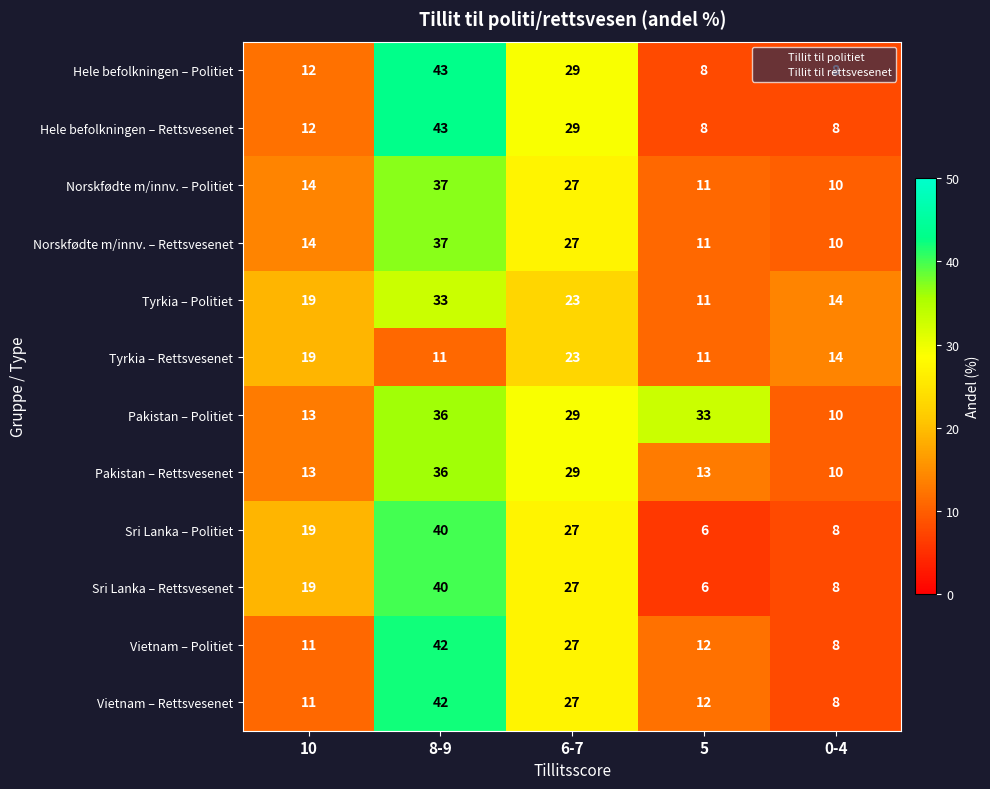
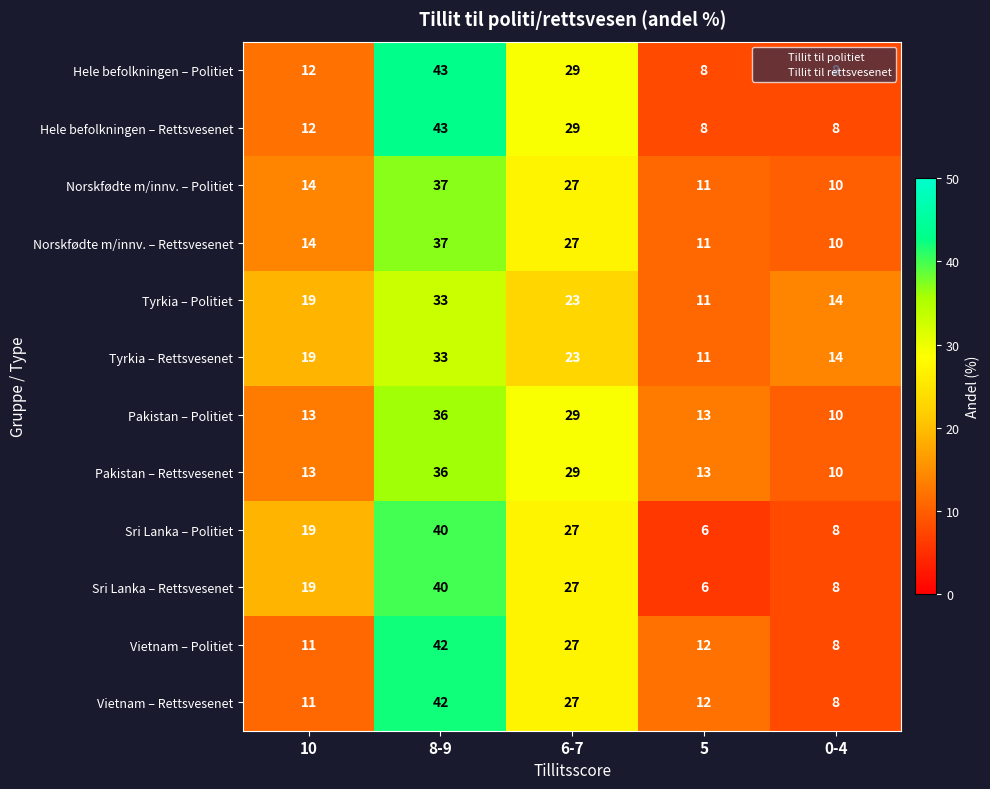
  {
    "Hele befolkningen – Politiet": {
      "10": 12,
      "8-9": 43,
      "6-7": 29,
      "5": 8
    },
    "Hele befolkningen – Rettsvesenet": {
      "10": 12,
      "8-9": 43,
      "6-7": 29,
      "5": 8,
      "0-4": 8
    },
    "Norskfødte m/innv. – Politiet": {
      "10": 14,
      "8-9": 37,
      "6-7": 27,
      "5": 11,
      "0-4": 10
    },
    "Norskfødte m/innv. – Rettsvesenet": {
      "10": 14,
      "8-9": 37,
      "6-7": 27,
      "5": 11,
      "0-4": 10
    },
    "Tyrkia – Politiet": {
      "10": 19,
      "8-9": 33,
      "6-7": 23,
      "5": 11,
      "0-4": 14
    },
    "Tyrkia – Rettsvesenet": {
      "10": 19,
-     "8-9": 11,
+     "8-9": 33,
      "6-7": 23,
      "5": 11,
      "0-4": 14
    },
    "Pakistan – Politiet": {
      "10": 13,
      "8-9": 36,
      "6-7": 29,
-     "5": 33,
+     "5": 13,
      "0-4": 10
    },
    "Pakistan – Rettsvesenet": {
      "10": 13,
      "8-9": 36,
      "6-7": 29,
      "5": 13,
      "0-4": 10
    },
    "Sri Lanka – Politiet": {
      "10": 19,
      "8-9": 40,
      "6-7": 27,
      "5": 6,
      "0-4": 8
    },
    "Sri Lanka – Rettsvesenet": {
      "10": 19,
      "8-9": 40,
      "6-7": 27,
      "5": 6,
      "0-4": 8
    },
    "Vietnam – Politiet": {
      "10": 11,
      "8-9": 42,
      "6-7": 27,
      "5": 12,
      "0-4": 8
    },
    "Vietnam – Rettsvesenet": {
      "10": 11,
      "8-9": 42,
      "6-7": 27,
      "5": 12,
      "0-4": 8
    }
  }
